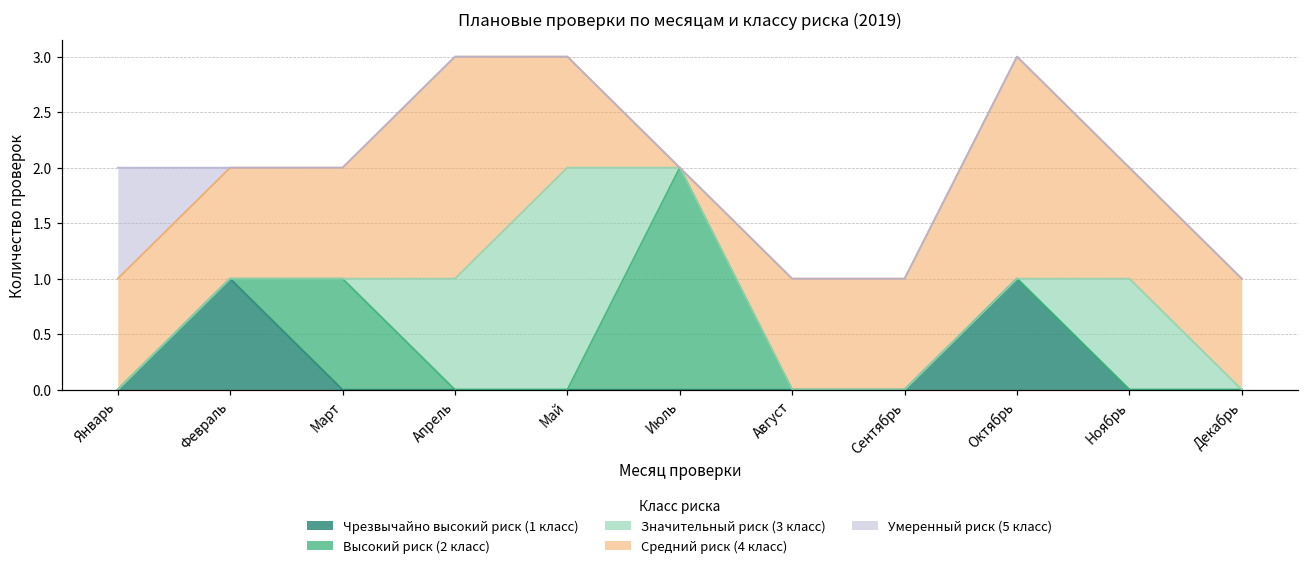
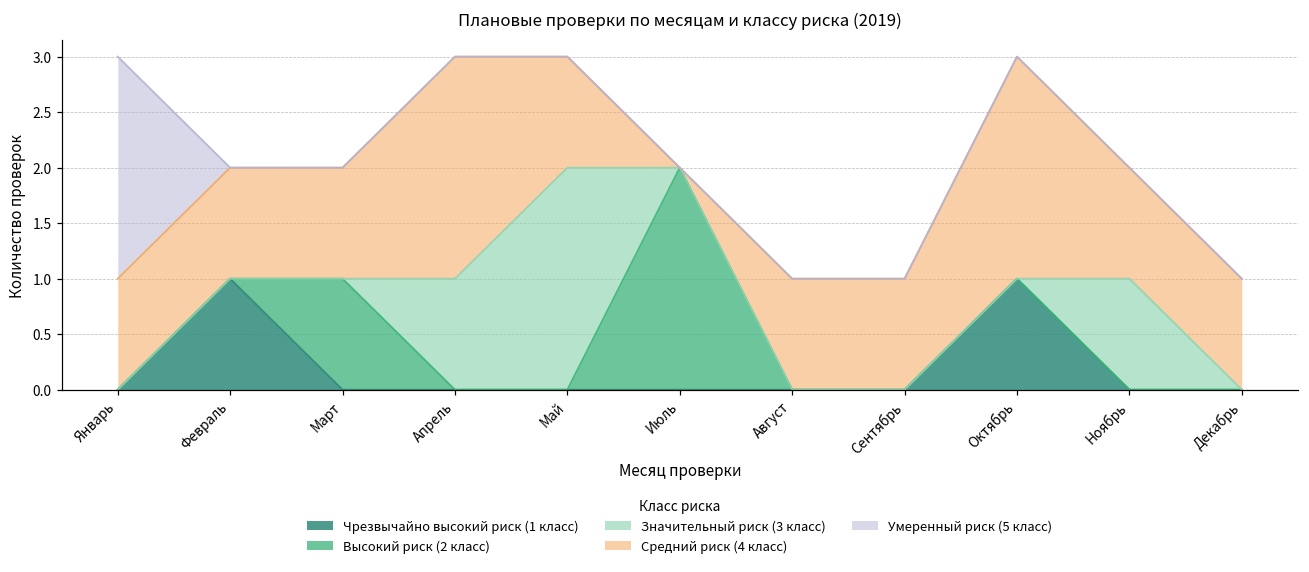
  {
    "Значительный риск (3 класс)": {
      "Апрель": 1,
      "Май": 2,
      "Ноябрь": 1
    },
    "Средний риск (4 класс)": {
      "Январь": 1
    },
    "Умеренный риск (5 класс)": {
-     "Январь": 1
+     "Январь": 2
    }
  }
